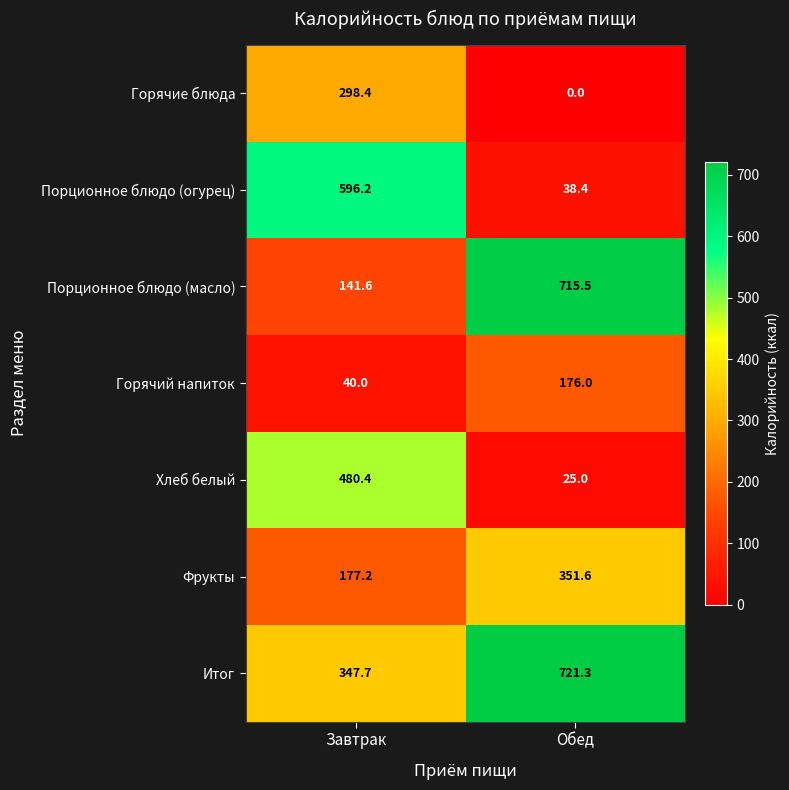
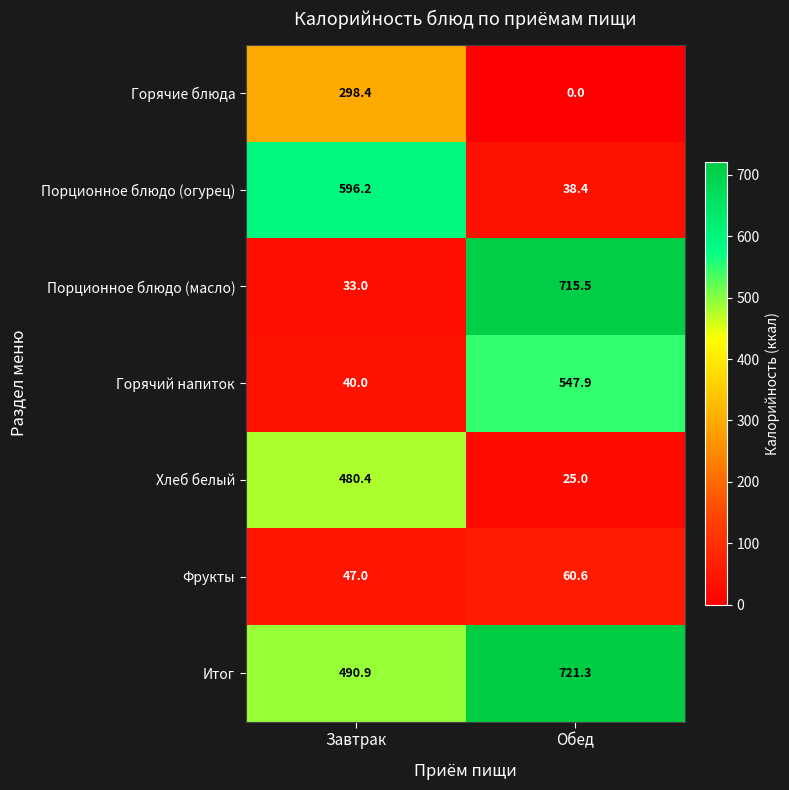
  {
    "Горячие блюда": {
      "Завтрак": 298.4,
      "Обед": 0.0
    },
    "Порционное блюдо (огурец)": {
      "Завтрак": 596.2,
      "Обед": 38.4
    },
    "Порционное блюдо (масло)": {
-     "Завтрак": 141.6,
+     "Завтрак": 33.0,
      "Обед": 715.5
    },
    "Горячий напиток": {
      "Завтрак": 40.0,
-     "Обед": 176.0
+     "Обед": 547.9
    },
    "Хлеб белый": {
      "Завтрак": 480.4,
      "Обед": 25.0
    },
    "Фрукты": {
-     "Завтрак": 177.2,
-     "Обед": 351.6
+     "Завтрак": 47.0,
+     "Обед": 60.6
    },
    "Итог": {
-     "Завтрак": 347.7,
+     "Завтрак": 490.9,
      "Обед": 721.3
    }
  }
